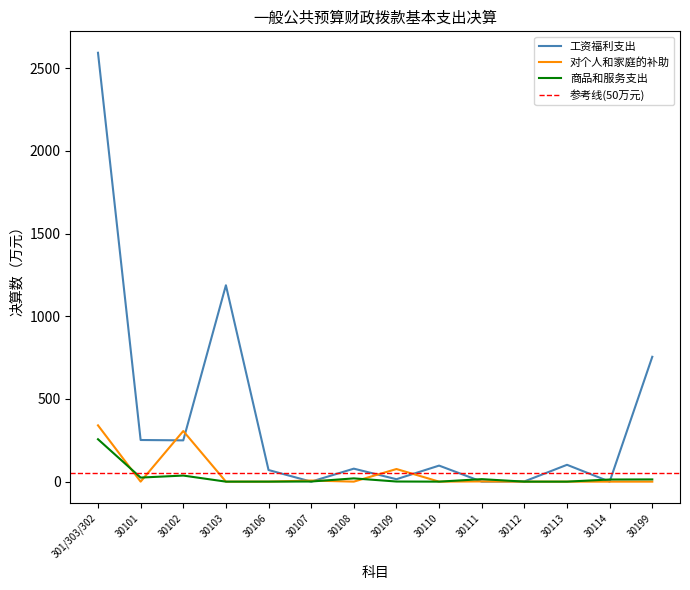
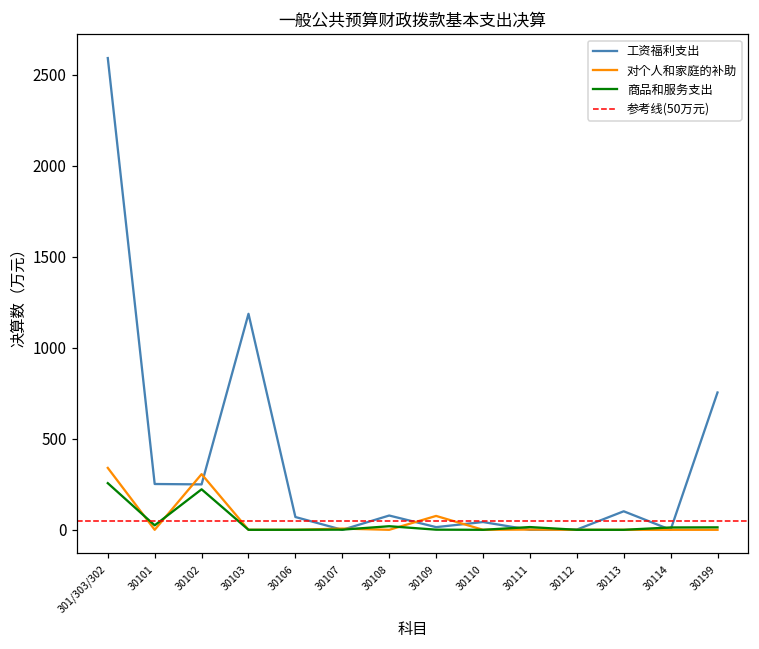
  {
    "工资福利支出": {
      "301/303/302": 2590,
      "30101": 250,
      "30102": 250,
      "30103": 1190,
      "30106": 70,
      "30108": 80,
-     "30110": 100,
+     "30110": 40,
      "30113": 100,
      "30199": 750
    },
    "对个人和家庭的补助": {
      "301/303/302": 340,
      "30101": 0,
      "30102": 310,
      "30108": 0,
      "30109": 80
    },
    "商品和服务支出": {
      "301/303/302": 260,
      "30101": 20,
-     "30102": 40,
+     "30102": 220,
      "30108": 20
    }
  }
